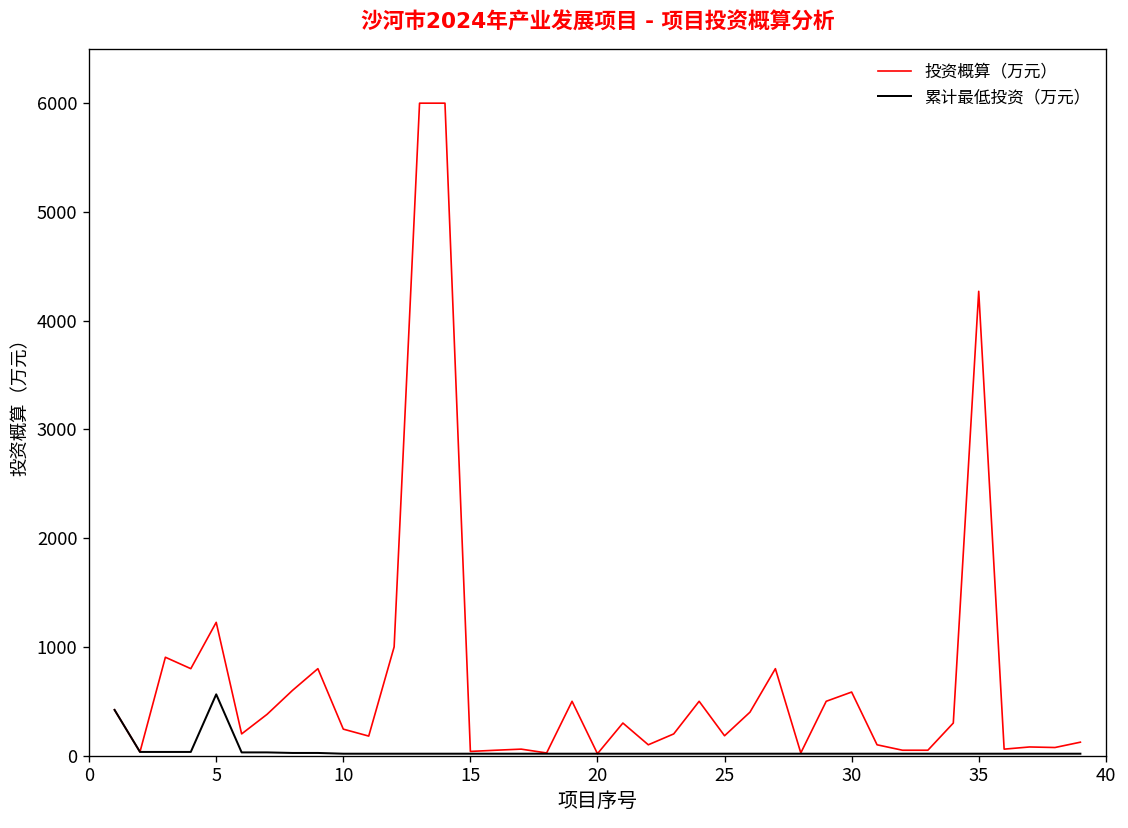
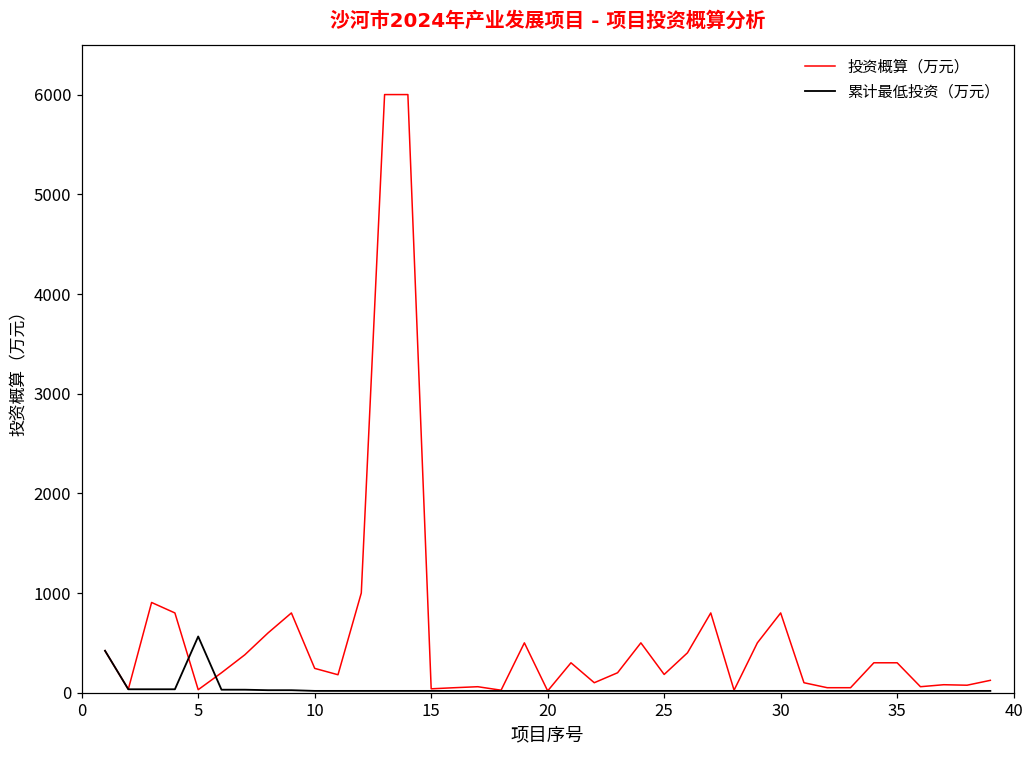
  {
    "投资概算（万元）": {
-     "5": 1200,
+     "5": 0,
      "10": 200,
      "25": 200,
-     "30": 600,
-     "35": 4300
+     "30": 800,
+     "35": 300
    },
    "累计最低投资（万元）": {
      "5": 600,
      "10": 0,
      "25": 0,
      "30": 0,
      "35": 0
    }
  }
